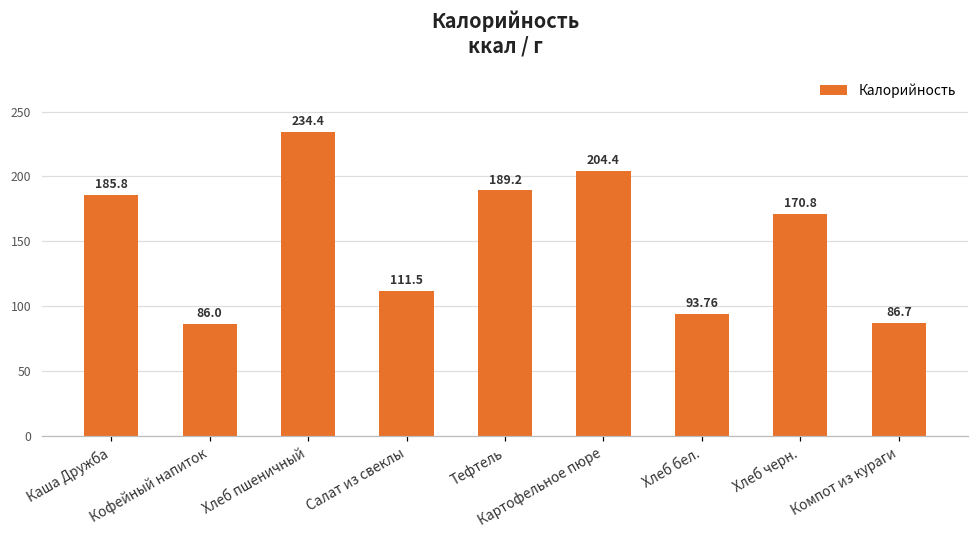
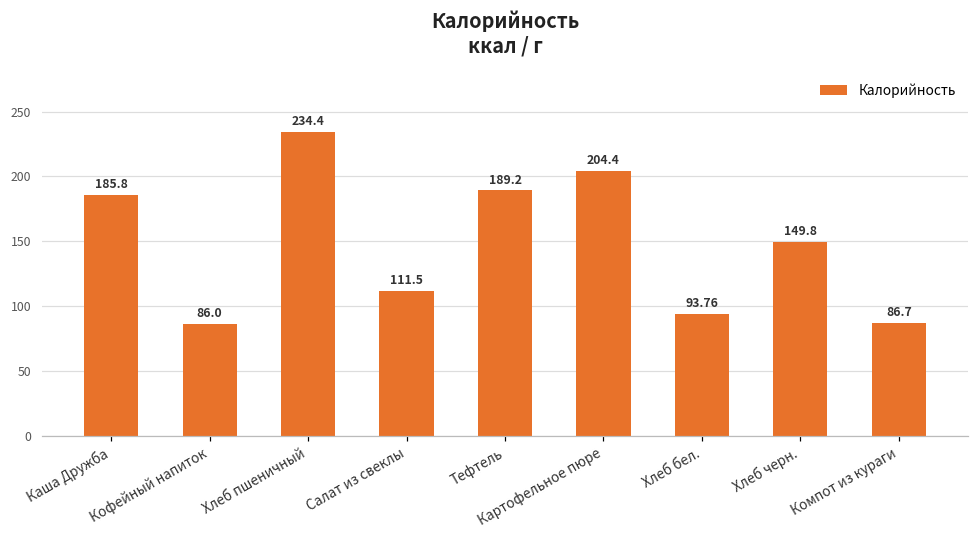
  {
    "Каша Дружба": 185.8,
    "Кофейный напиток": 86.0,
    "Хлеб пшеничный": 234.4,
    "Салат из свеклы": 111.5,
    "Тефтель": 189.2,
    "Картофельное пюре": 204.4,
    "Хлеб бел.": 93.76,
-   "Хлеб черн.": 170.8,
+   "Хлеб черн.": 149.8,
    "Компот из кураги": 86.7
  }
